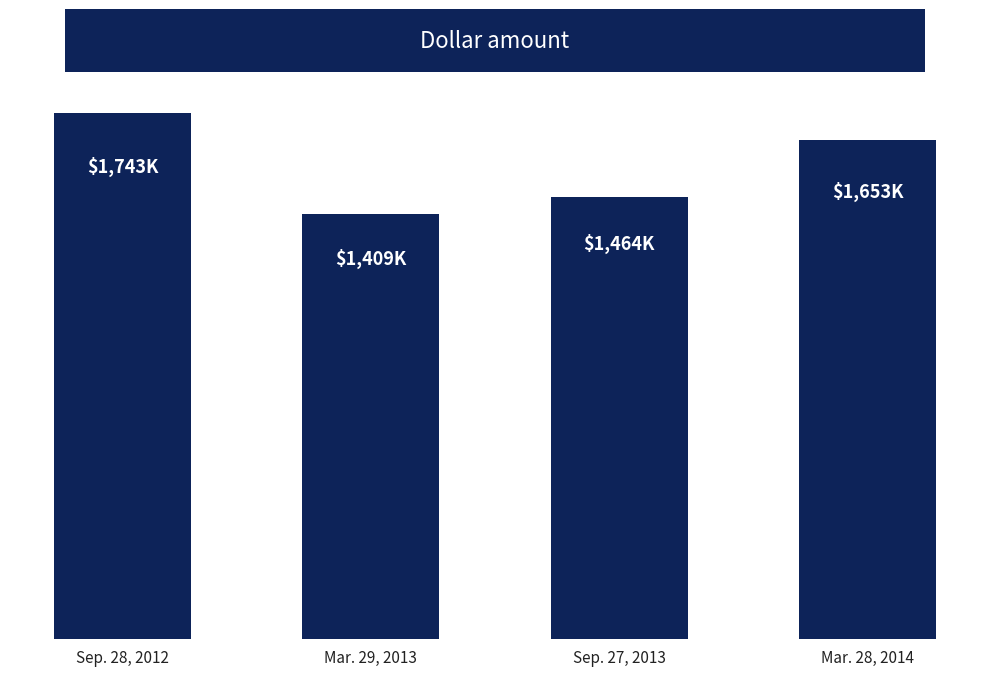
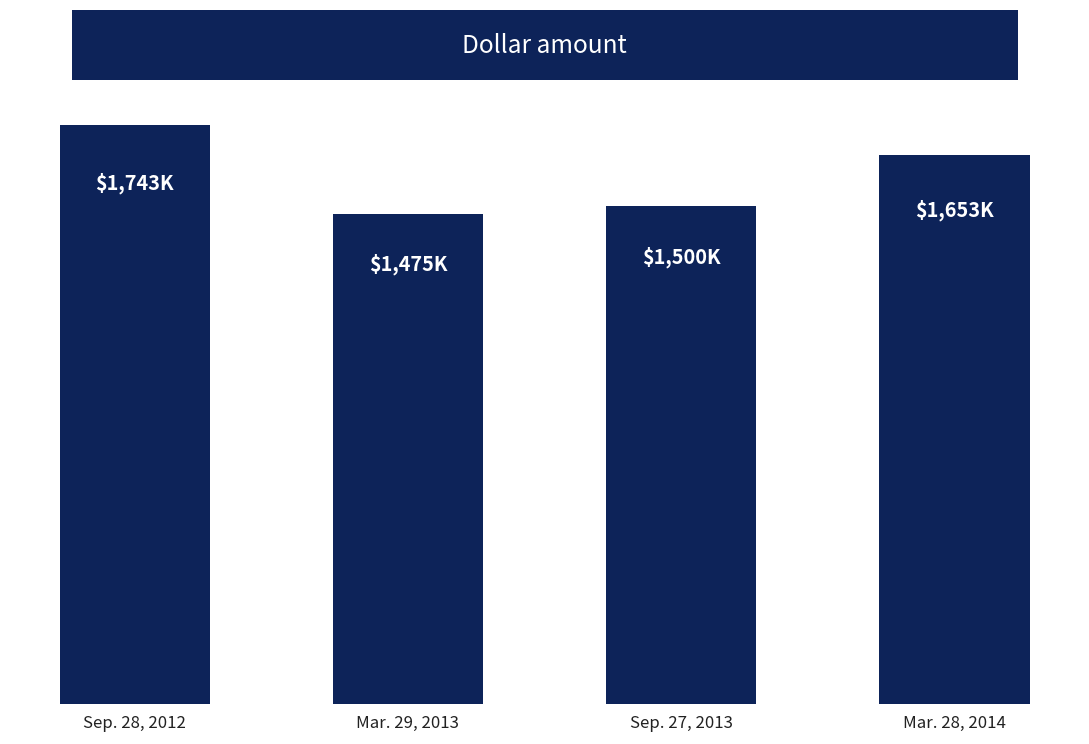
  {
    "Sep. 28, 2012": "$1,743K",
-   "Mar. 29, 2013": "$1,409K",
-   "Sep. 27, 2013": "$1,464K",
+   "Mar. 29, 2013": "$1,475K",
+   "Sep. 27, 2013": "$1,500K",
    "Mar. 28, 2014": "$1,653K"
  }
